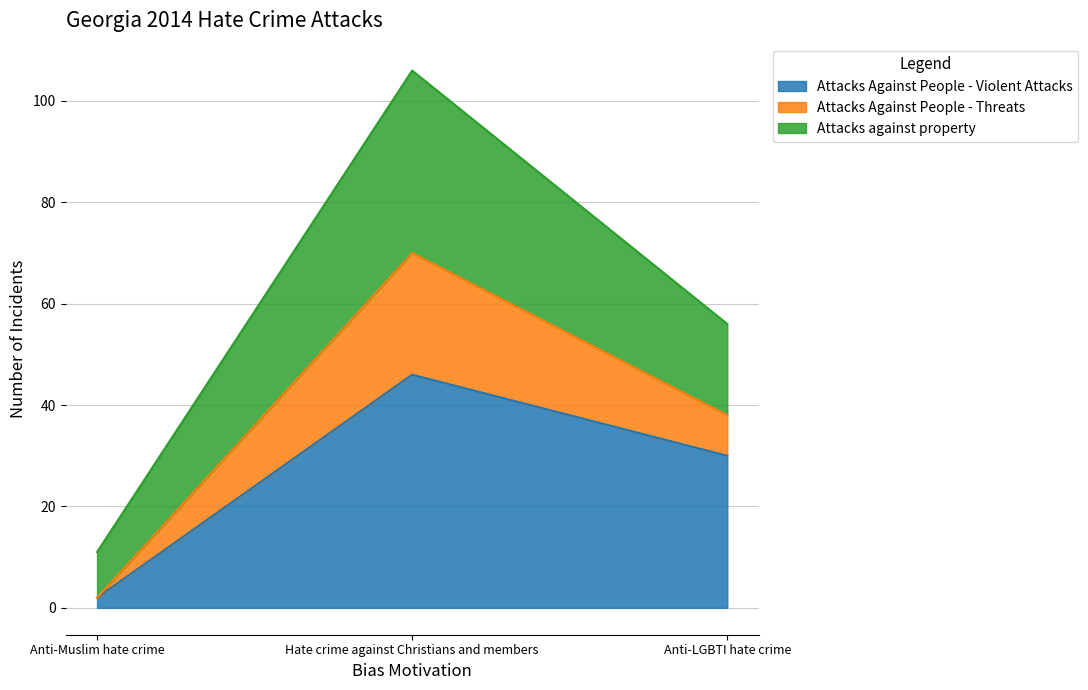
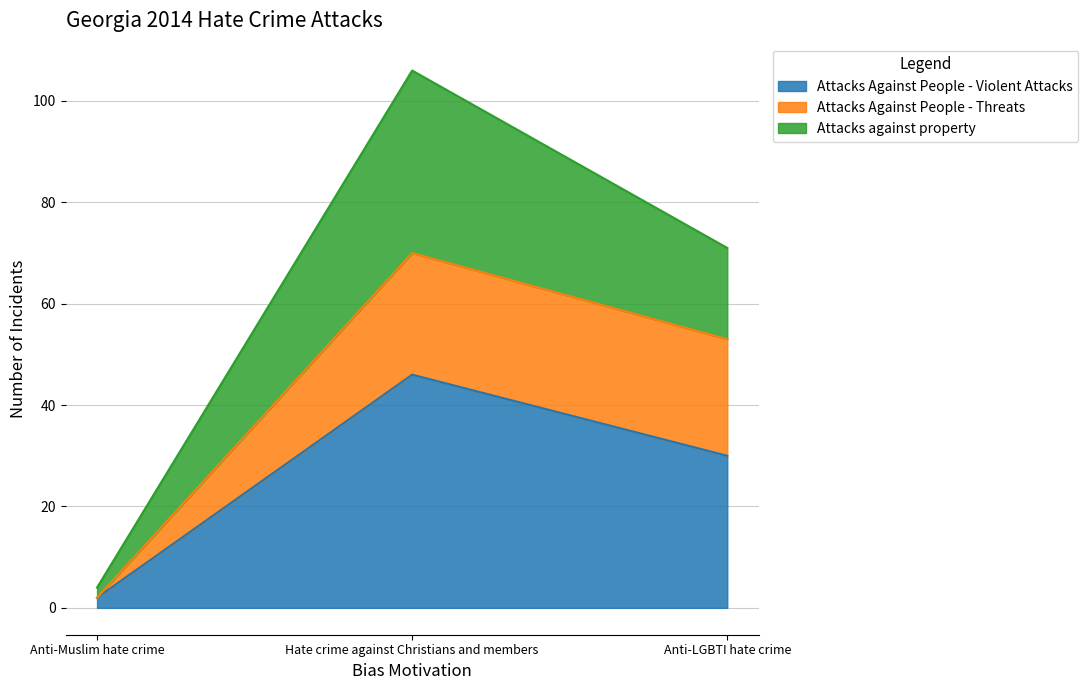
  {
    "Attacks Against People - Violent Attacks": {
      "Hate crime against Christians and members": 46,
      "Anti-LGBTI hate crime": 30
    },
    "Attacks Against People - Threats": {
      "Hate crime against Christians and members": 24,
-     "Anti-LGBTI hate crime": 8
+     "Anti-LGBTI hate crime": 23
    },
    "Attacks against property": {
-     "Anti-Muslim hate crime": 9,
+     "Anti-Muslim hate crime": 2,
      "Hate crime against Christians and members": 36,
      "Anti-LGBTI hate crime": 18
    }
  }
